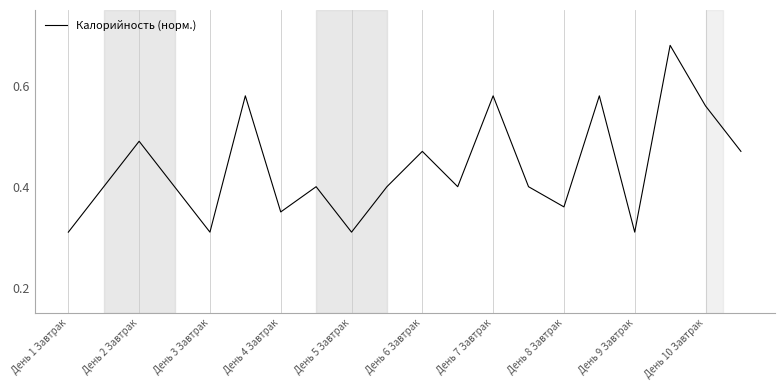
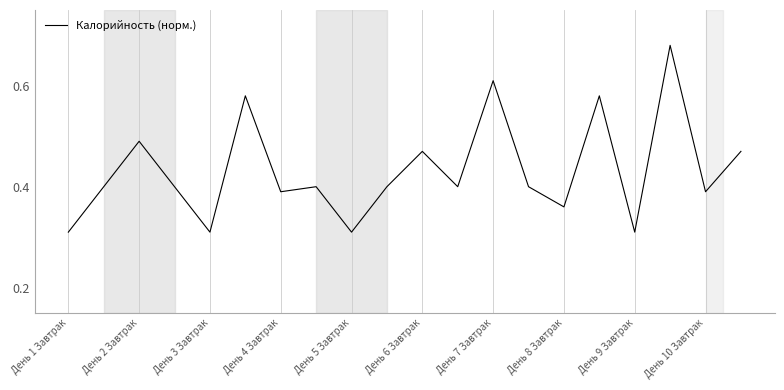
  {
    "День 1 Завтрак": 0.31,
    "День 2 Завтрак": 0.49,
    "День 3 Завтрак": 0.31,
-   "День 4 Завтрак": 0.35,
+   "День 4 Завтрак": 0.39,
    "День 5 Завтрак": 0.31,
    "День 6 Завтрак": 0.47,
-   "День 7 Завтрак": 0.58,
+   "День 7 Завтрак": 0.61,
    "День 8 Завтрак": 0.36,
    "День 9 Завтрак": 0.31,
-   "День 10 Завтрак": 0.56
+   "День 10 Завтрак": 0.39
  }
